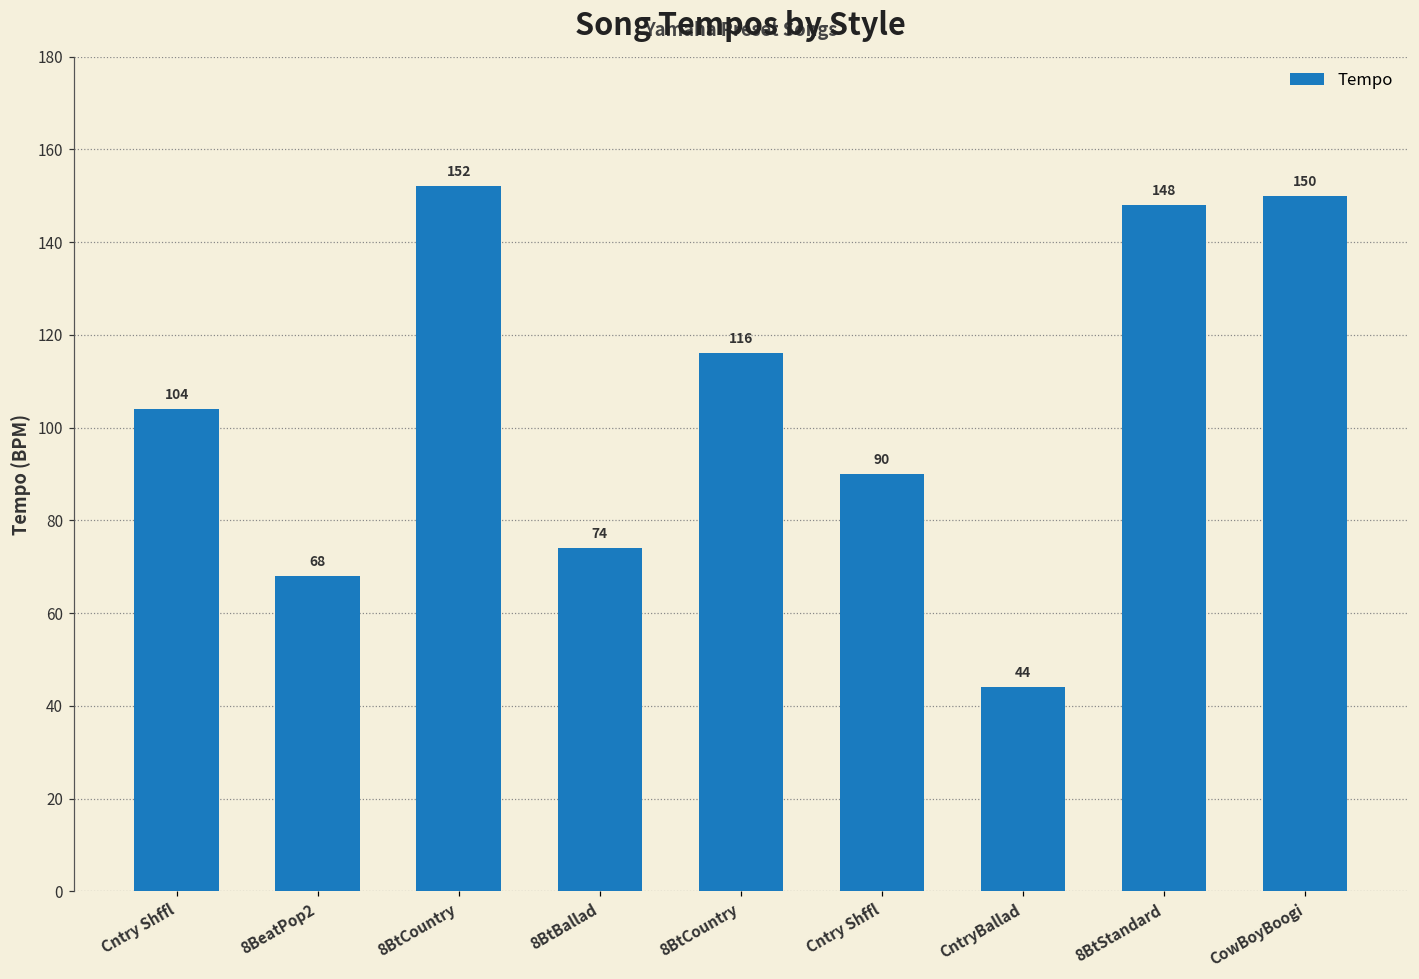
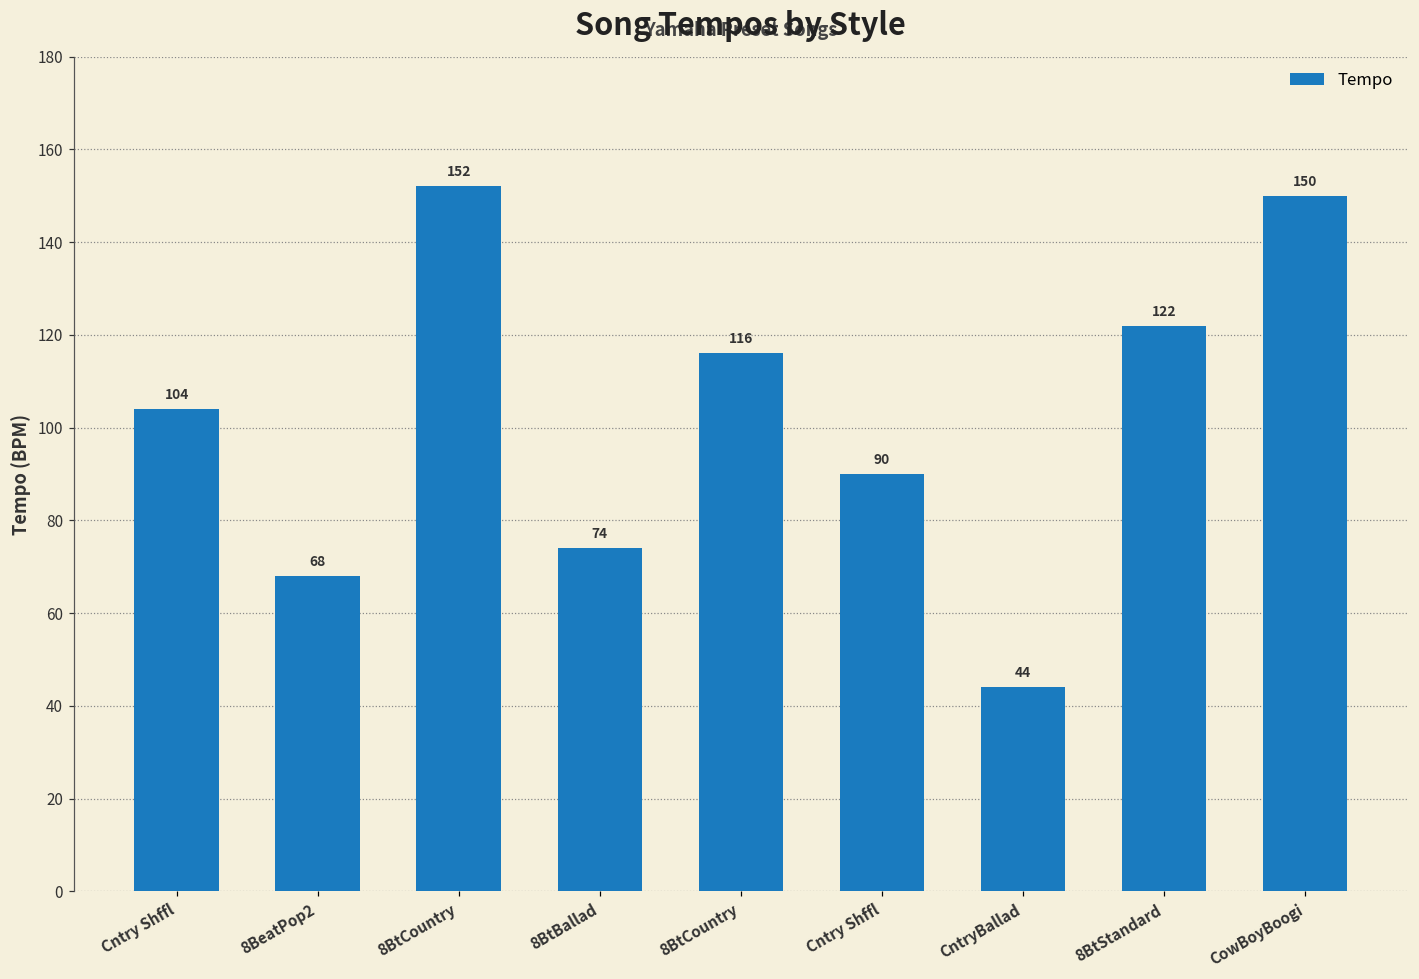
  {
    "8BeatPop2": 68,
    "8BtBallad": 74,
    "CntryBallad": 44,
-   "8BtStandard": 148,
+   "8BtStandard": 122,
    "CowBoyBoogi": 150
  }
